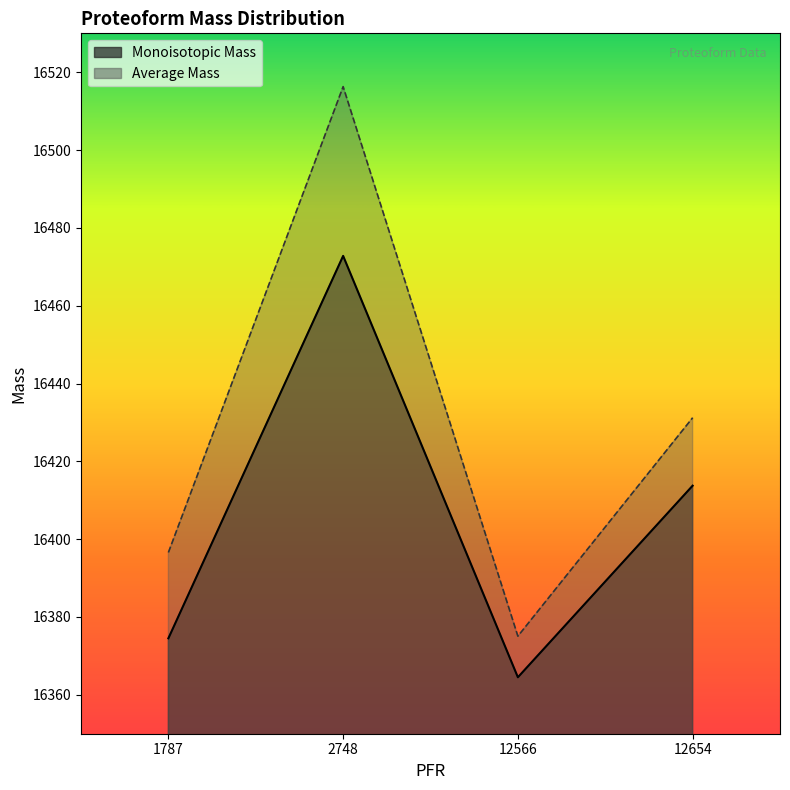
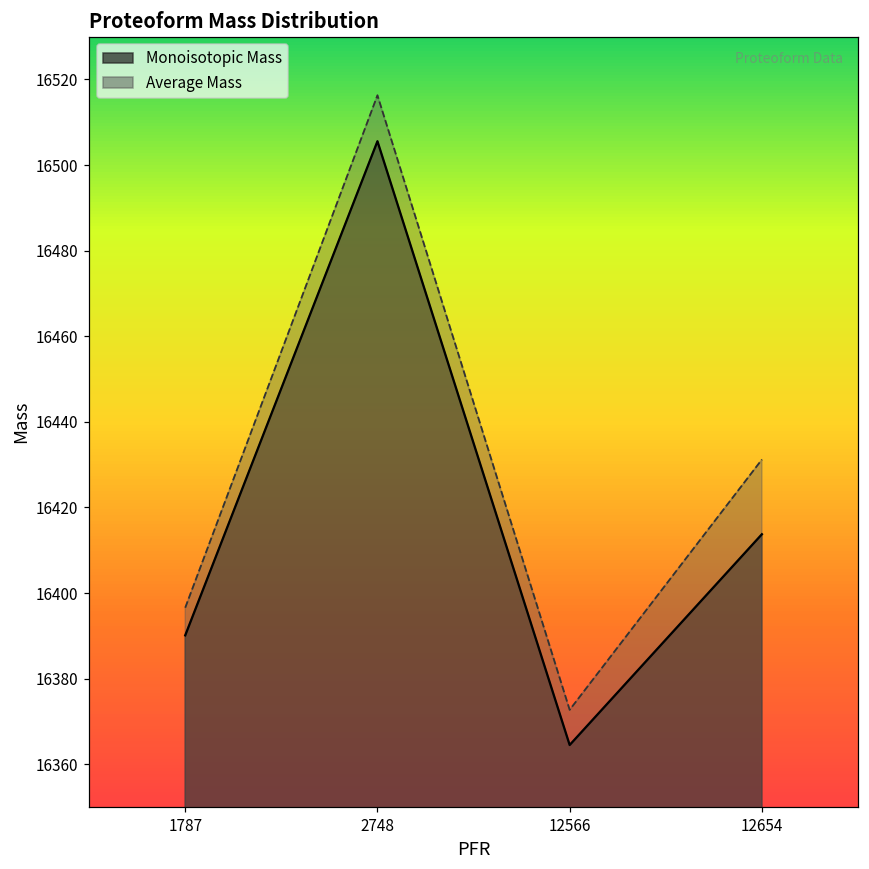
  {
    "Monoisotopic Mass": {
-     "1787": 16375,
-     "2748": 16473,
+     "1787": 16390,
+     "2748": 16506,
      "12566": 16365,
      "12654": 16414
    },
    "Average Mass": {
      "1787": 16397,
      "2748": 16516,
-     "12566": 16375,
+     "12566": 16373,
      "12654": 16431
    }
  }
